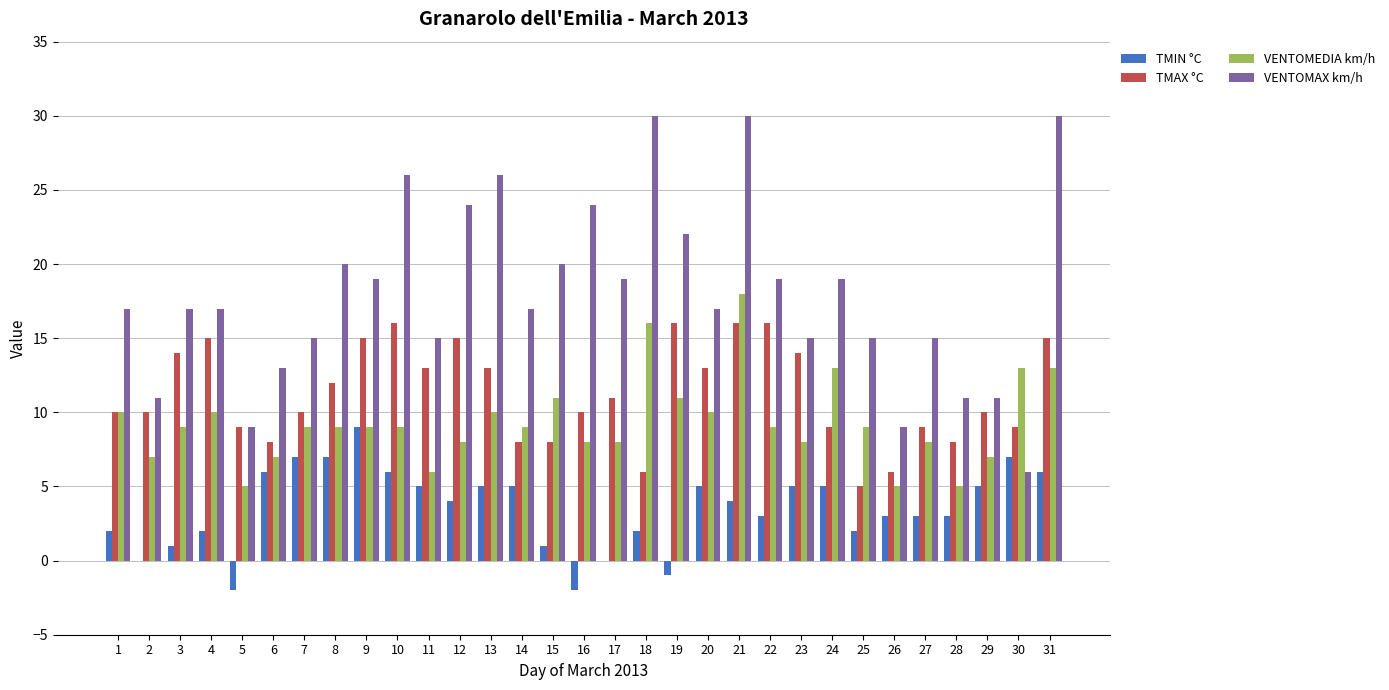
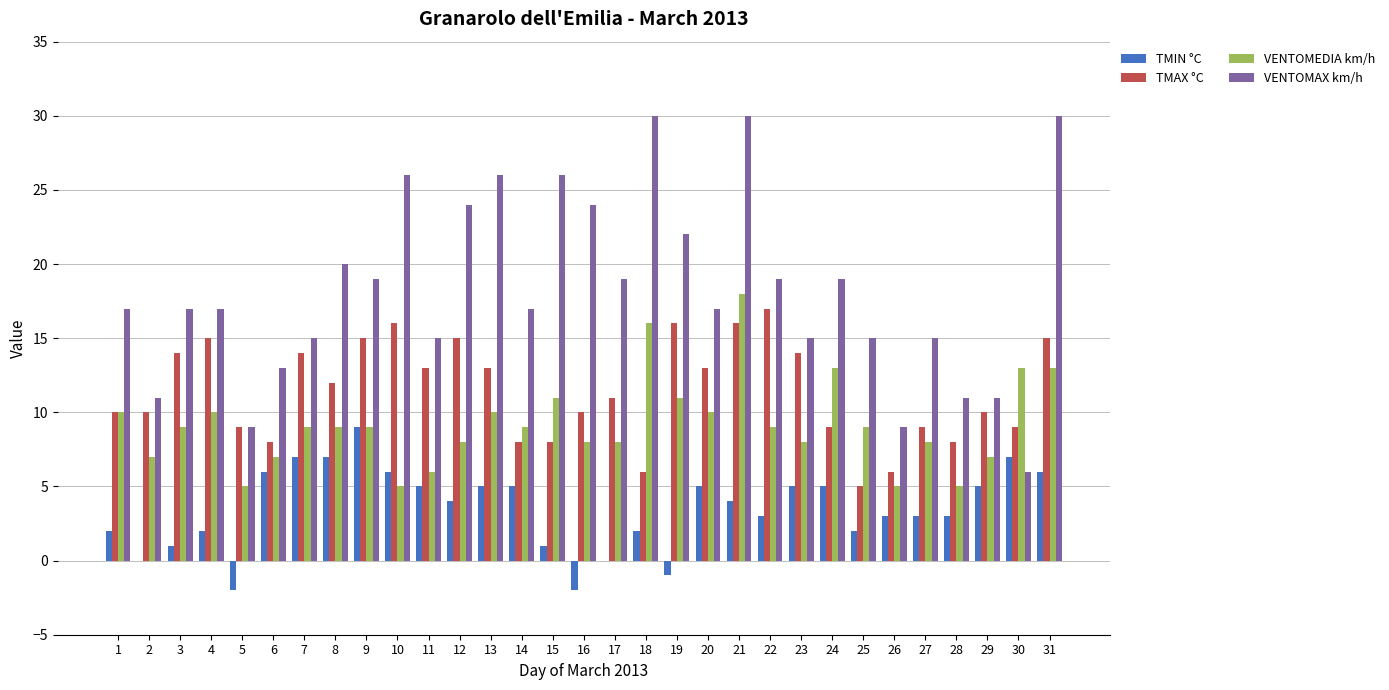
  {
    "TMIN °C": {
      "1": 2,
      "2": 0,
      "3": 1,
      "4": 2,
      "5": -2,
      "6": 6,
      "7": 7,
      "8": 7,
      "9": 9,
      "10": 6,
      "11": 5,
      "12": 4,
      "13": 5,
      "14": 5,
      "15": 1,
      "16": -2,
      "17": 0,
      "18": 2,
      "19": -1,
      "20": 5,
      "21": 4,
      "22": 3,
      "23": 5,
      "24": 5,
      "25": 2,
      "26": 3,
      "27": 3,
      "28": 3,
      "29": 5,
      "30": 7,
      "31": 6
    },
    "TMAX °C": {
      "1": 10,
      "2": 10,
      "3": 14,
      "4": 15,
      "5": 9,
      "6": 8,
-     "7": 10,
+     "7": 14,
      "8": 12,
      "9": 15,
      "10": 16,
      "11": 13,
      "12": 15,
      "13": 13,
      "14": 8,
      "15": 8,
      "16": 10,
      "17": 11,
      "18": 6,
      "19": 16,
      "20": 13,
      "21": 16,
-     "22": 16,
+     "22": 17,
      "23": 14,
      "24": 9,
      "25": 5,
      "26": 6,
      "27": 9,
      "28": 8,
      "29": 10,
      "30": 9,
      "31": 15
    },
    "VENTOMEDIA km/h": {
      "1": 10,
      "2": 7,
      "3": 9,
      "4": 10,
      "5": 5,
      "6": 7,
      "7": 9,
      "8": 9,
      "9": 9,
-     "10": 9,
+     "10": 5,
      "11": 6,
      "12": 8,
      "13": 10,
      "14": 9,
      "15": 11,
      "16": 8,
      "17": 8,
      "18": 16,
      "19": 11,
      "20": 10,
      "21": 18,
      "22": 9,
      "23": 8,
      "24": 13,
      "25": 9,
      "26": 5,
      "27": 8,
      "28": 5,
      "29": 7,
      "30": 13,
      "31": 13
    },
    "VENTOMAX km/h": {
      "1": 17,
      "2": 11,
      "3": 17,
      "4": 17,
      "5": 9,
      "6": 13,
      "7": 15,
      "8": 20,
      "9": 19,
      "10": 26,
      "11": 15,
      "12": 24,
      "13": 26,
      "14": 17,
-     "15": 20,
+     "15": 26,
      "16": 24,
      "17": 19,
      "18": 30,
      "19": 22,
      "20": 17,
      "21": 30,
      "22": 19,
      "23": 15,
      "24": 19,
      "25": 15,
      "26": 9,
      "27": 15,
      "28": 11,
      "29": 11,
      "30": 6,
      "31": 30
    }
  }
